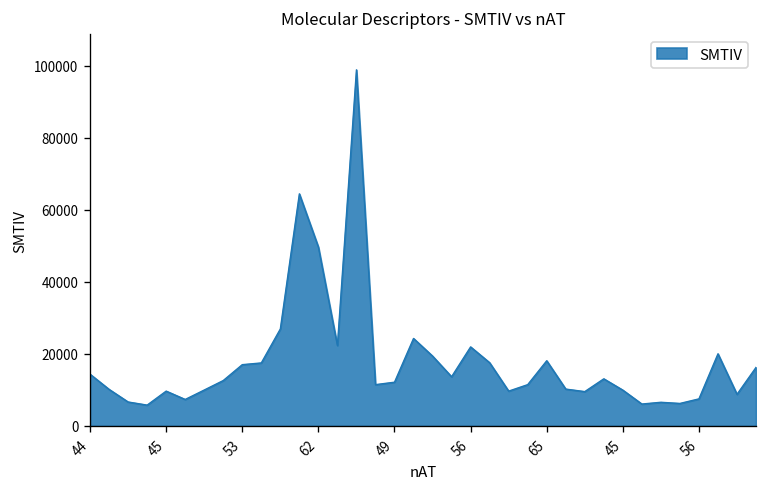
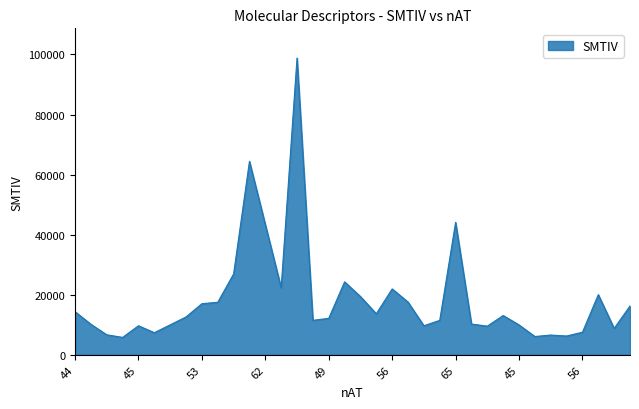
  {
    "44": 14000,
    "53": 17000,
-   "62": 50000,
+   "62": 43000,
    "49": 12000,
-   "65": 18000
+   "65": 44000
  }
